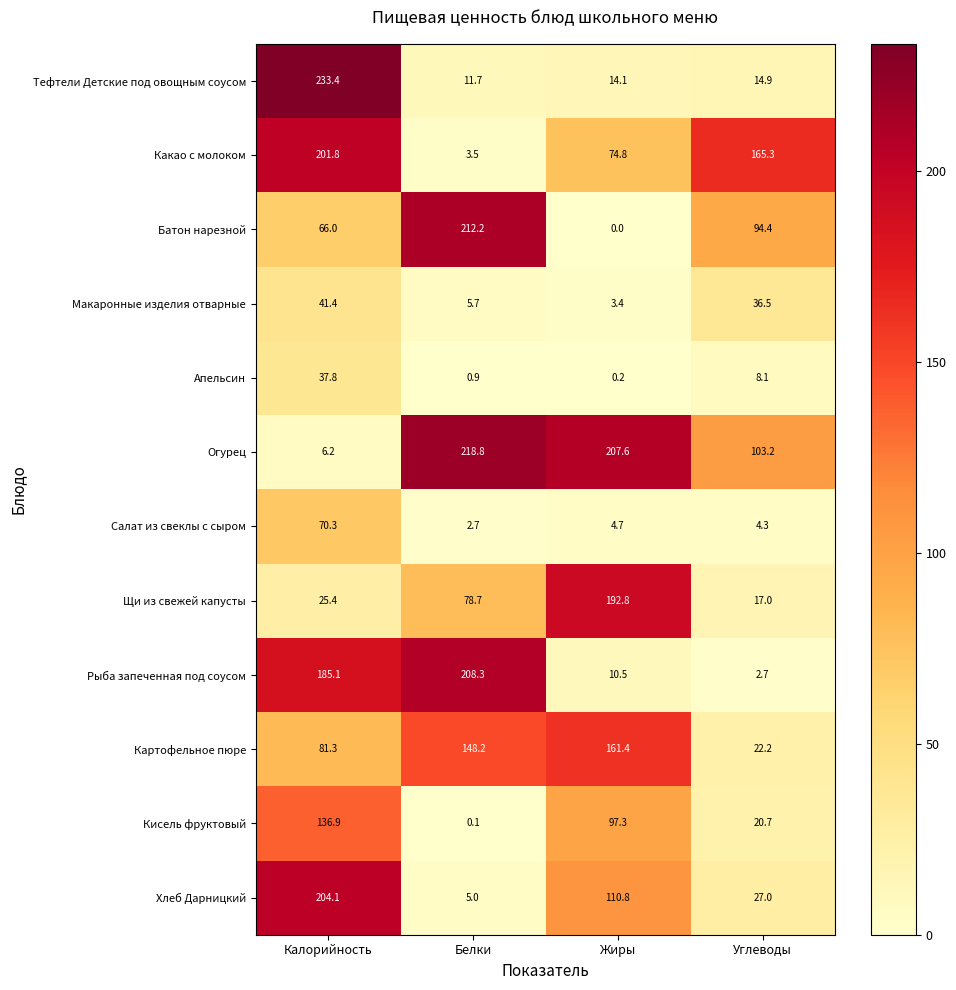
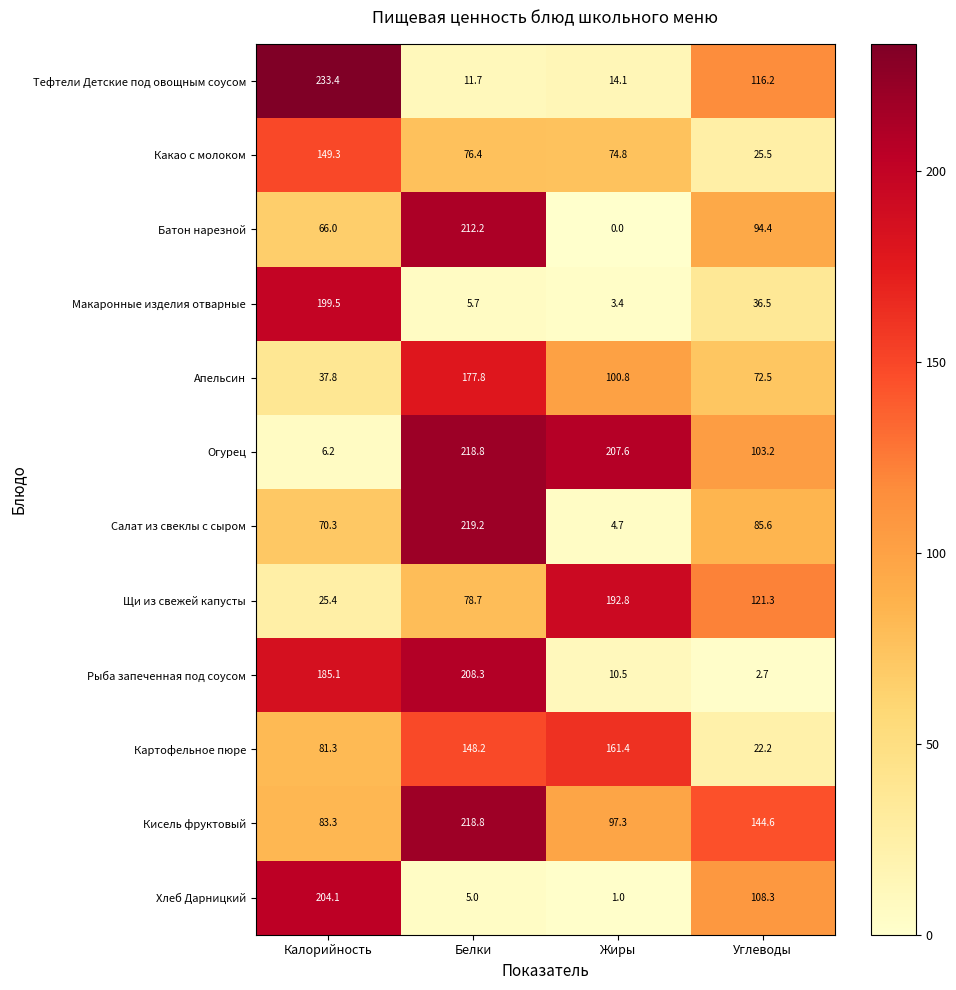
  {
    "Тефтели Детские под овощным соусом": {
      "Калорийность": 233.4,
      "Белки": 11.7,
      "Жиры": 14.1,
-     "Углеводы": 14.9
+     "Углеводы": 116.2
    },
    "Какао с молоком": {
-     "Калорийность": 201.8,
-     "Белки": 3.5,
+     "Калорийность": 149.3,
+     "Белки": 76.4,
      "Жиры": 74.8,
-     "Углеводы": 165.3
+     "Углеводы": 25.5
    },
    "Батон нарезной": {
      "Калорийность": 66.0,
      "Белки": 212.2,
      "Жиры": 0.0,
      "Углеводы": 94.4
    },
    "Макаронные изделия отварные": {
-     "Калорийность": 41.4,
+     "Калорийность": 199.5,
      "Белки": 5.7,
      "Жиры": 3.4,
      "Углеводы": 36.5
    },
    "Апельсин": {
      "Калорийность": 37.8,
-     "Белки": 0.9,
-     "Жиры": 0.2,
-     "Углеводы": 8.1
+     "Белки": 177.8,
+     "Жиры": 100.8,
+     "Углеводы": 72.5
    },
    "Огурец": {
      "Калорийность": 6.2,
      "Белки": 218.8,
      "Жиры": 207.6,
      "Углеводы": 103.2
    },
    "Салат из свеклы с сыром": {
      "Калорийность": 70.3,
-     "Белки": 2.7,
+     "Белки": 219.2,
      "Жиры": 4.7,
-     "Углеводы": 4.3
+     "Углеводы": 85.6
    },
    "Щи из свежей капусты": {
      "Калорийность": 25.4,
      "Белки": 78.7,
      "Жиры": 192.8,
-     "Углеводы": 17.0
+     "Углеводы": 121.3
    },
    "Рыба запеченная под соусом": {
      "Калорийность": 185.1,
      "Белки": 208.3,
      "Жиры": 10.5,
      "Углеводы": 2.7
    },
    "Картофельное пюре": {
      "Калорийность": 81.3,
      "Белки": 148.2,
      "Жиры": 161.4,
      "Углеводы": 22.2
    },
    "Кисель фруктовый": {
-     "Калорийность": 136.9,
-     "Белки": 0.1,
+     "Калорийность": 83.3,
+     "Белки": 218.8,
      "Жиры": 97.3,
-     "Углеводы": 20.7
+     "Углеводы": 144.6
    },
    "Хлеб Дарницкий": {
      "Калорийность": 204.1,
      "Белки": 5.0,
-     "Жиры": 110.8,
-     "Углеводы": 27.0
+     "Жиры": 1.0,
+     "Углеводы": 108.3
    }
  }
